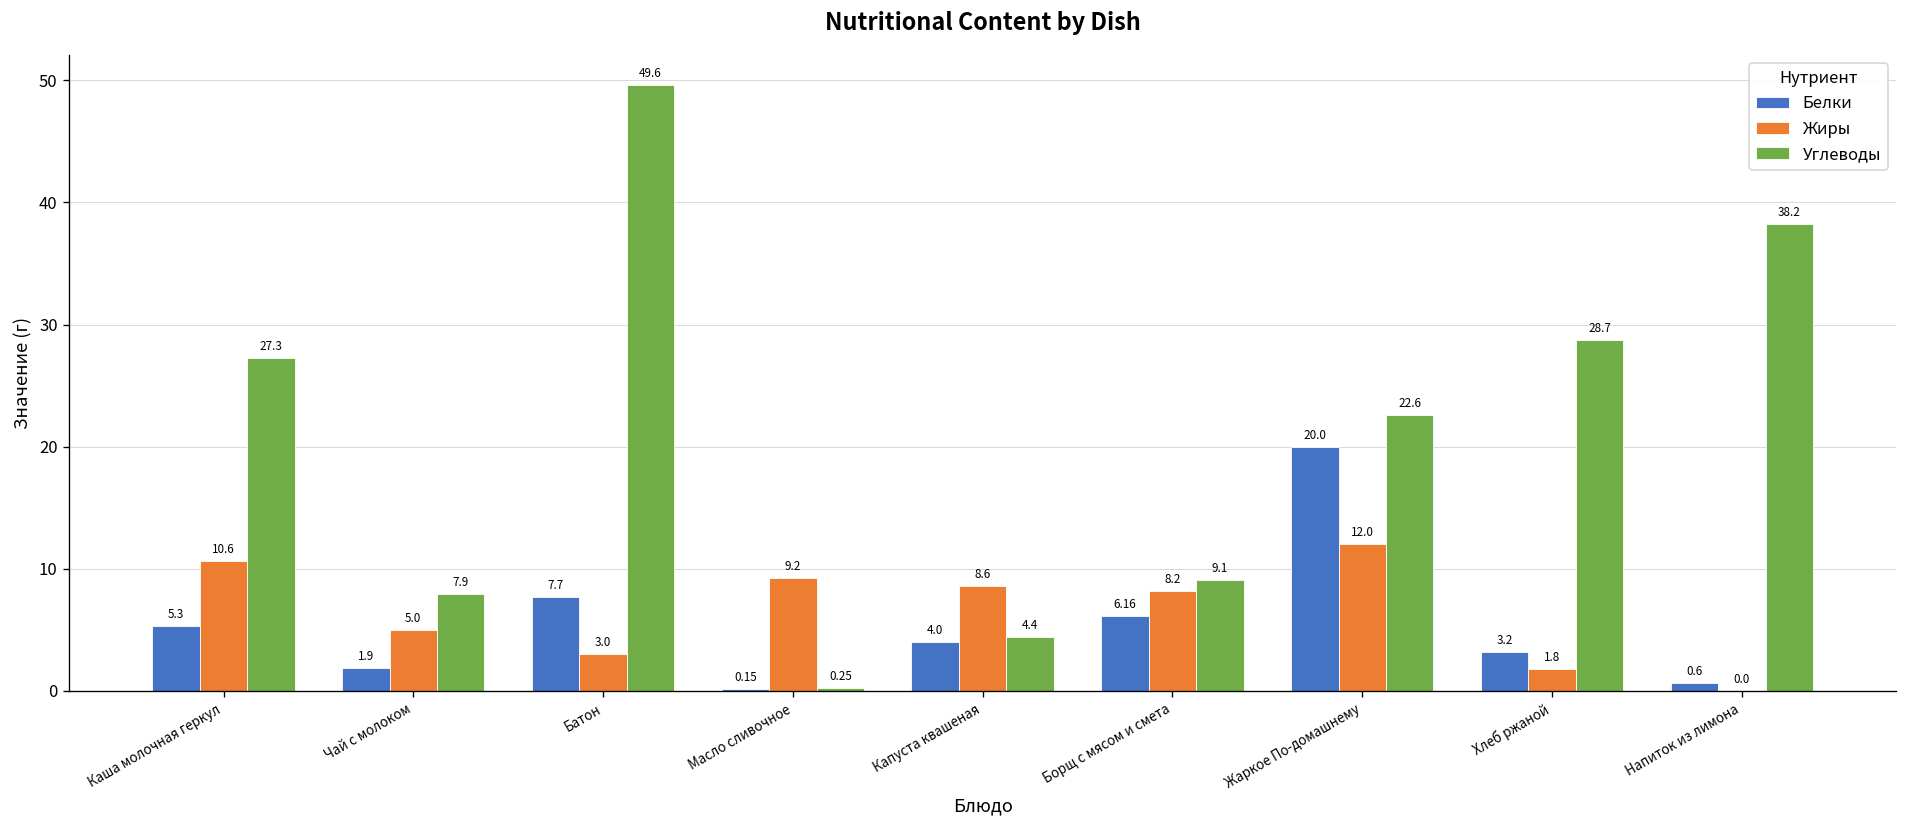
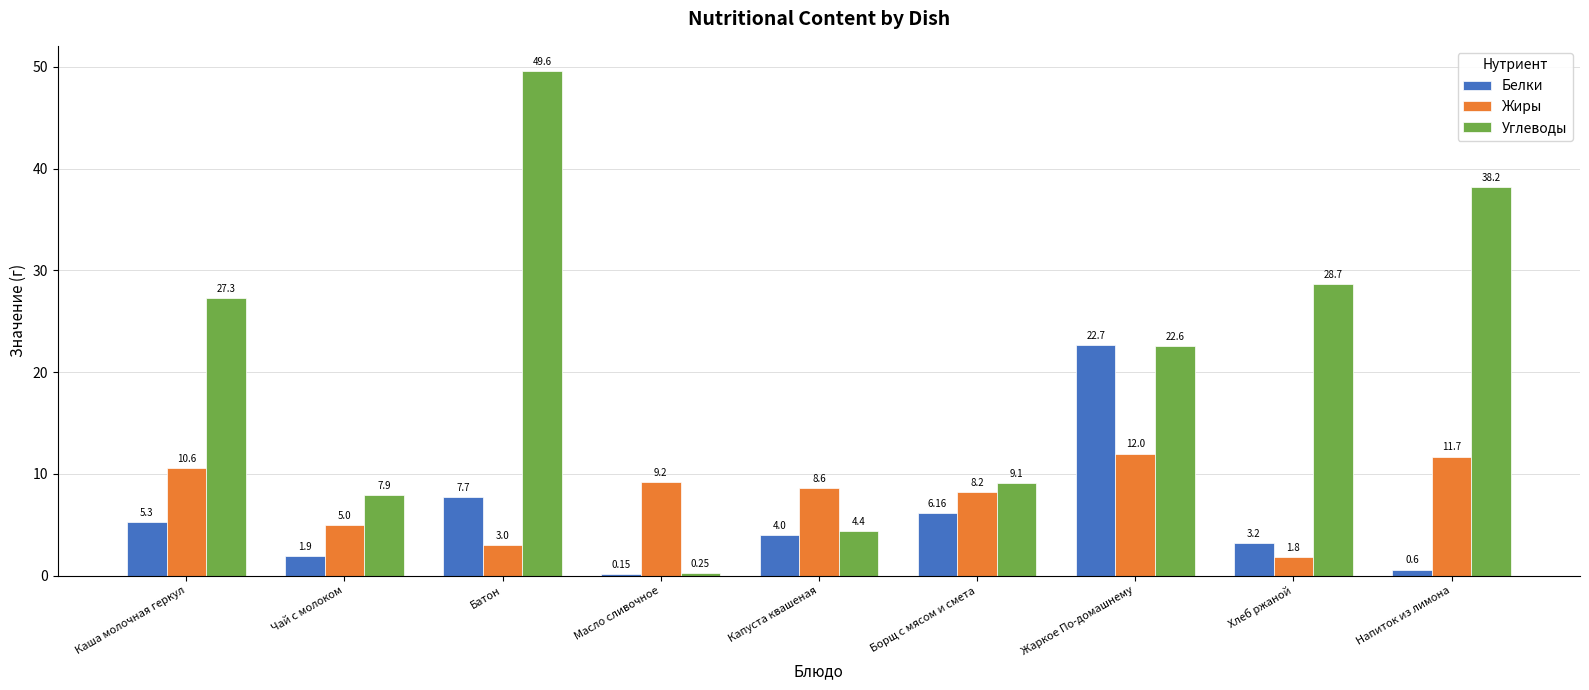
  {
    "Белки": {
      "Каша молочная геркул": 5.3,
      "Чай с молоком": 1.9,
      "Батон": 7.7,
      "Масло сливочное": 0.15,
      "Капуста квашеная": 4.0,
      "Борщ с мясом и смета": 6.16,
-     "Жаркое По-домашнему": 20.0,
+     "Жаркое По-домашнему": 22.7,
      "Хлеб ржаной": 3.2,
      "Напиток из лимона": 0.6
    },
    "Жиры": {
      "Каша молочная геркул": 10.6,
      "Чай с молоком": 5.0,
      "Батон": 3.0,
      "Масло сливочное": 9.2,
      "Капуста квашеная": 8.6,
      "Борщ с мясом и смета": 8.2,
      "Жаркое По-домашнему": 12.0,
      "Хлеб ржаной": 1.8,
-     "Напиток из лимона": 0.0
+     "Напиток из лимона": 11.7
    },
    "Углеводы": {
      "Каша молочная геркул": 27.3,
      "Чай с молоком": 7.9,
      "Батон": 49.6,
      "Масло сливочное": 0.25,
      "Капуста квашеная": 4.4,
      "Борщ с мясом и смета": 9.1,
      "Жаркое По-домашнему": 22.6,
      "Хлеб ржаной": 28.7,
      "Напиток из лимона": 38.2
    }
  }
